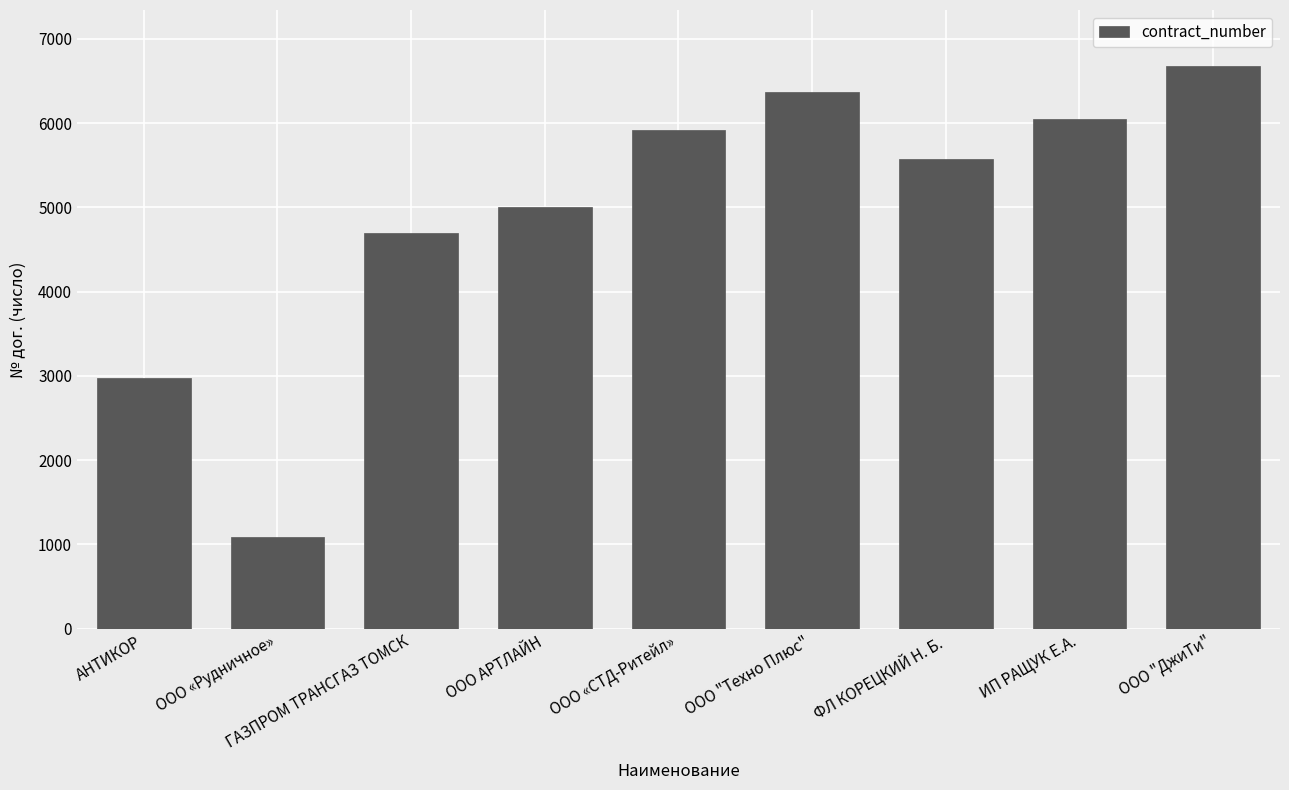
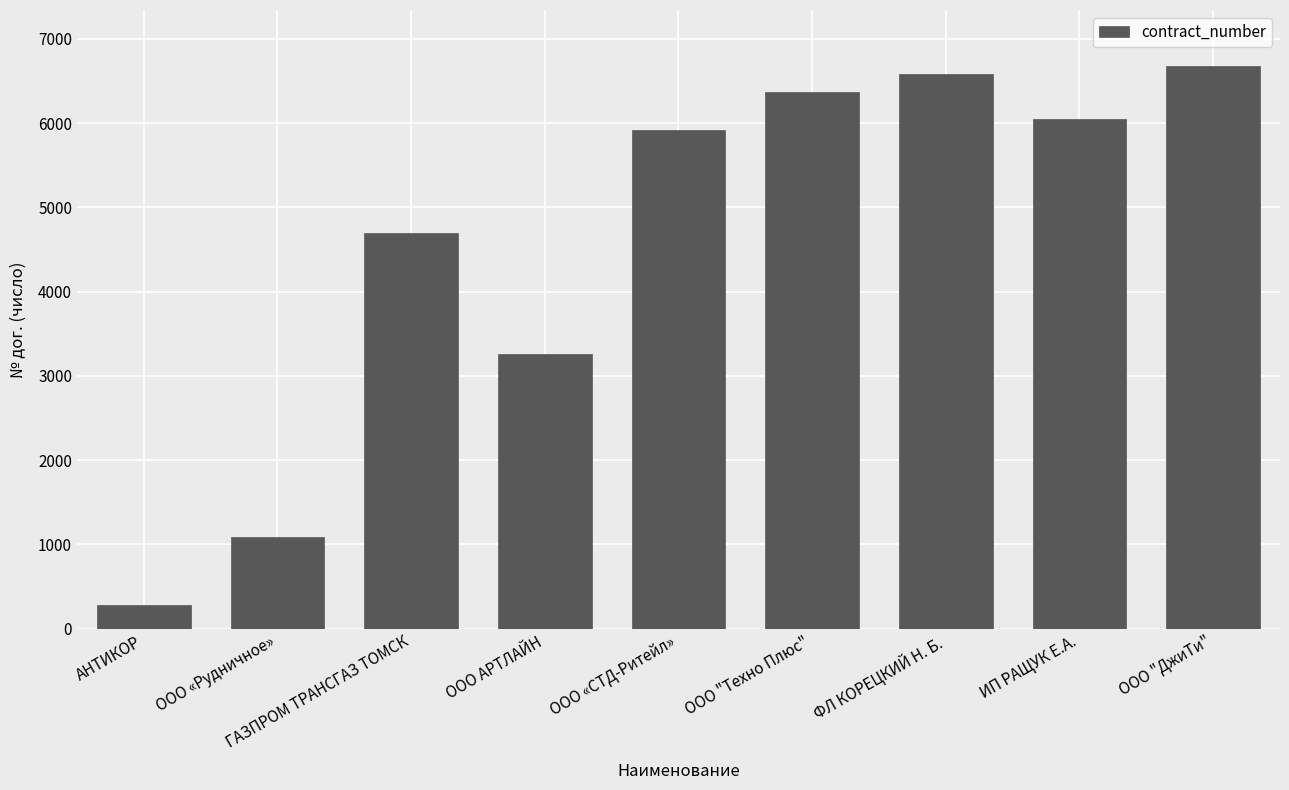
  {
-   "АНТИКОР": 3000,
+   "АНТИКОР": 300,
    "ООО «Рудничное»": 1100,
    "ГАЗПРОМ ТРАНСГАЗ ТОМСК": 4700,
-   "ООО АРТЛАЙН": 5000,
+   "ООО АРТЛАЙН": 3300,
    "ООО «СТД-Ритейл»": 5900,
    "ООО \"Техно Плюс\"": 6400,
-   "ФЛ КОРЕЦКИЙ Н. Б.": 5600,
+   "ФЛ КОРЕЦКИЙ Н. Б.": 6600,
    "ИП РАЩУК Е.А.": 6100,
    "ООО \"ДжиТи\"": 6700
  }
